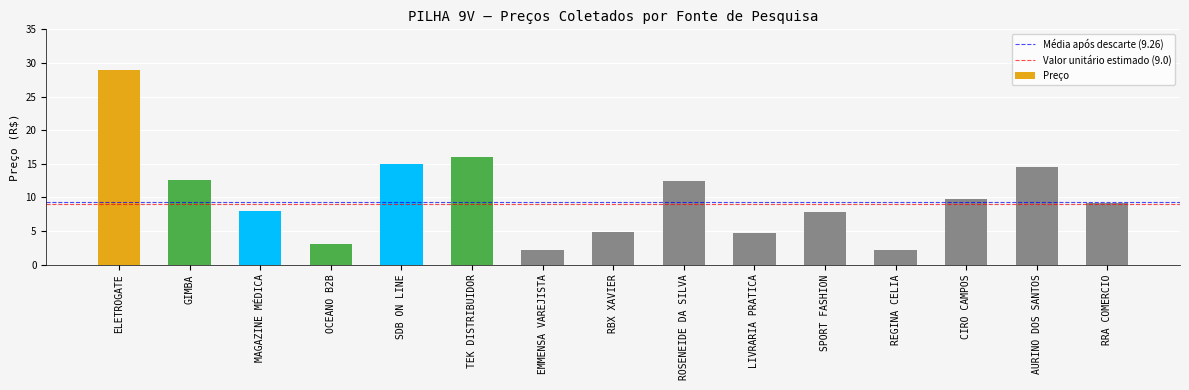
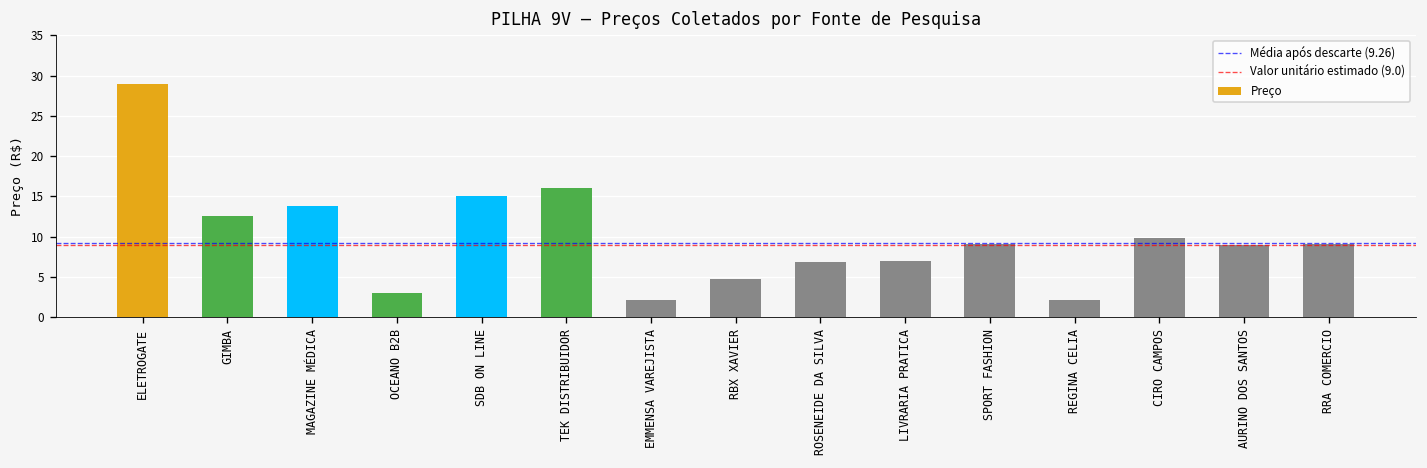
  {
    "ELETROGATE": 29,
    "GIMBA": 13,
-   "MAGAZINE MÉDICA": 8,
+   "MAGAZINE MÉDICA": 14,
    "OCEANO B2B": 3,
    "SDB ON LINE": 15,
    "TEK DISTRIBUIDOR": 16,
    "EMMENSA VAREJISTA": 2,
    "RBX XAVIER": 5,
-   "ROSENEIDE DA SILVA": 13,
-   "LIVRARIA PRATICA": 5,
-   "SPORT FASHION": 8,
+   "ROSENEIDE DA SILVA": 7,
+   "LIVRARIA PRATICA": 7,
+   "SPORT FASHION": 9,
    "REGINA CELIA": 2,
    "CIRO CAMPOS": 10,
-   "AURINO DOS SANTOS": 15,
+   "AURINO DOS SANTOS": 9,
    "RRA COMERCIO": 9
  }
